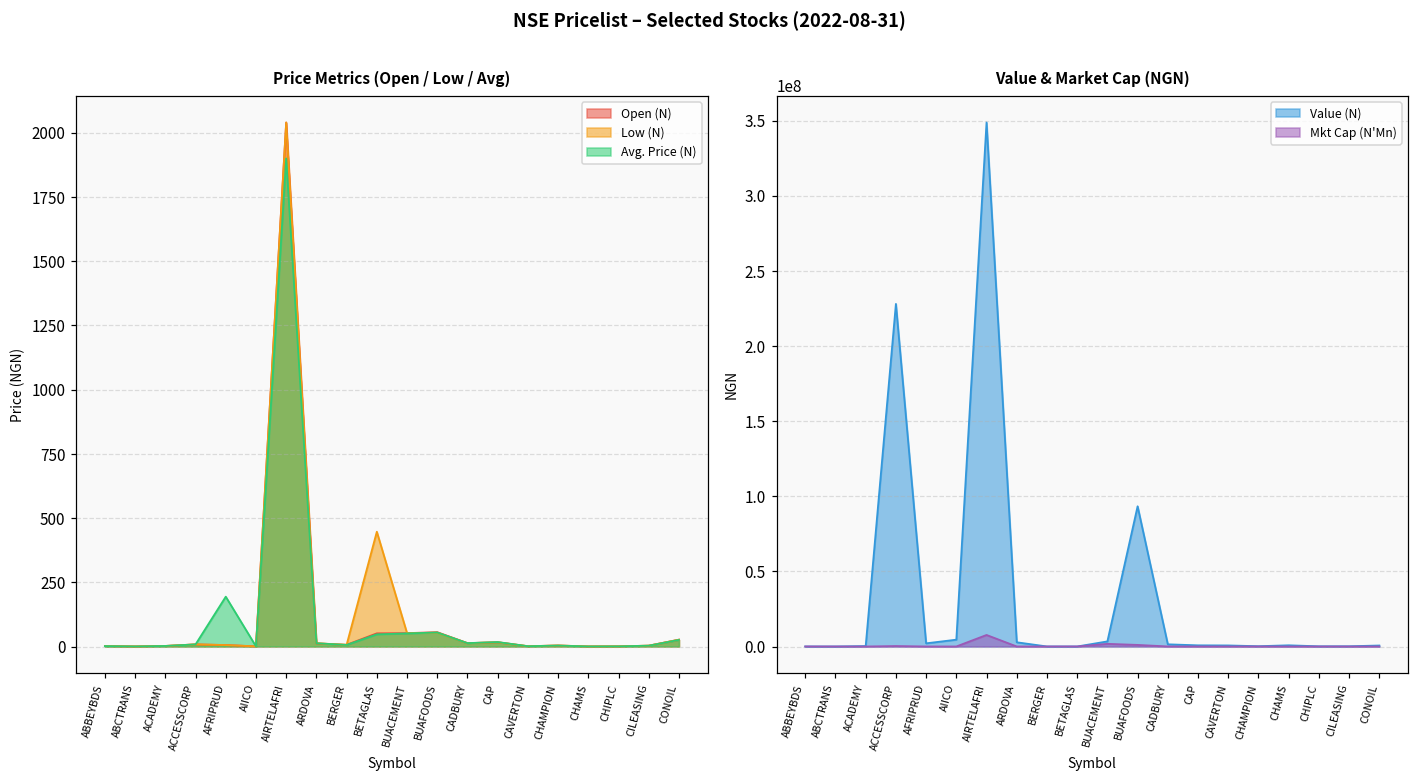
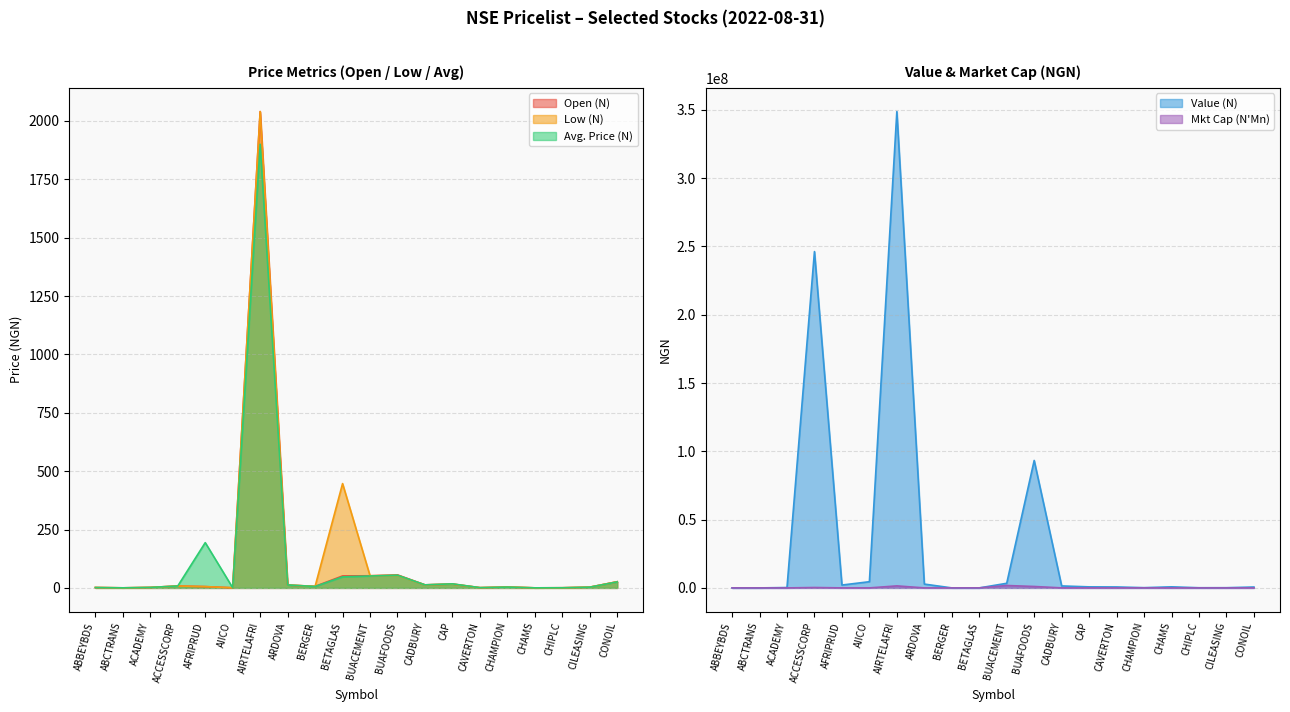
  {
    "Price Metrics (Open / Low / Avg)": {
      "Low (N)": {
        "BETAGLAS": 450
      },
      "Avg. Price (N)": {
        "AFRIPRUD": 190,
        "AIRTELAFRI": 1900
      }
    },
    "Value & Market Cap (NGN)": {
      "Value (N)": {
-       "ACCESSCORP": 228000000,
+       "ACCESSCORP": 246000000,
        "AFRIPRUD": 2000000,
        "AIICO": 5000000,
        "AIRTELAFRI": 349000000,
        "ARDOVA": 3000000,
        "BUAFOODS": 93000000
      },
      "Mkt Cap (N'Mn)": {
        "ACCESSCORP": 0,
        "AFRIPRUD": 0,
        "AIICO": 0,
-       "AIRTELAFRI": 8000000,
+       "AIRTELAFRI": 1000000,
        "ARDOVA": 0,
        "BUAFOODS": 1000000
      }
    }
  }
